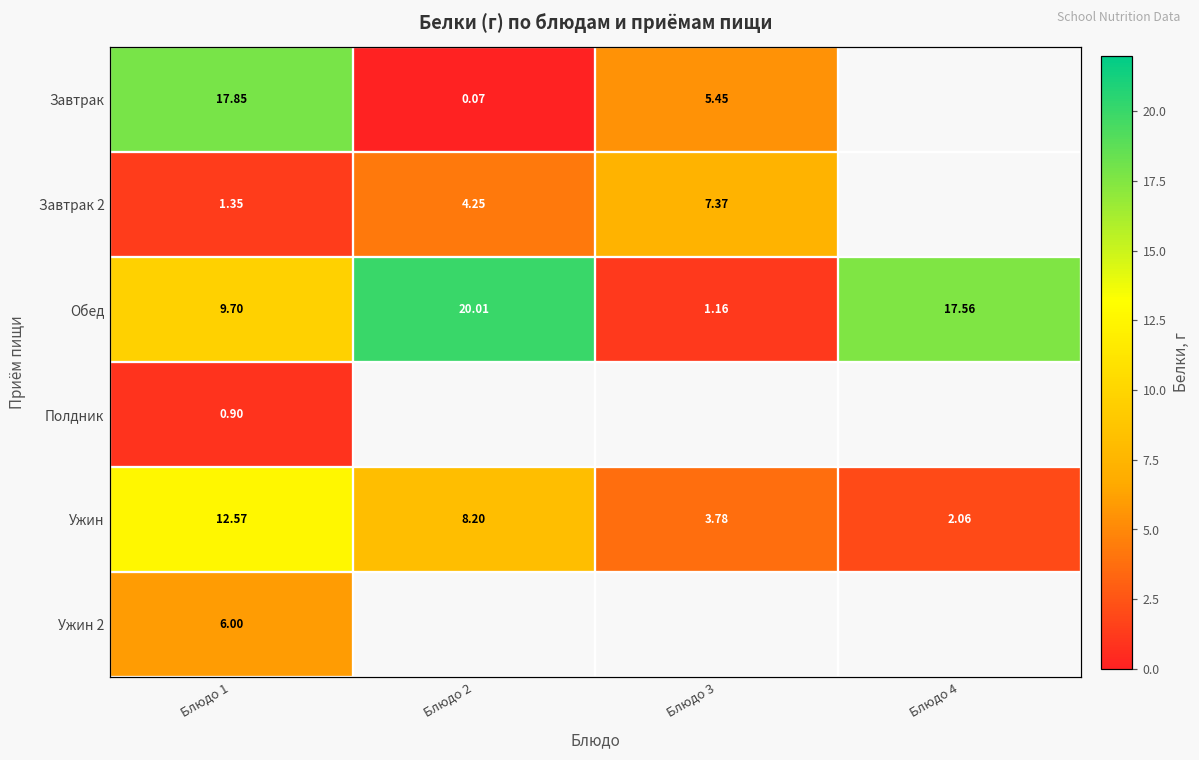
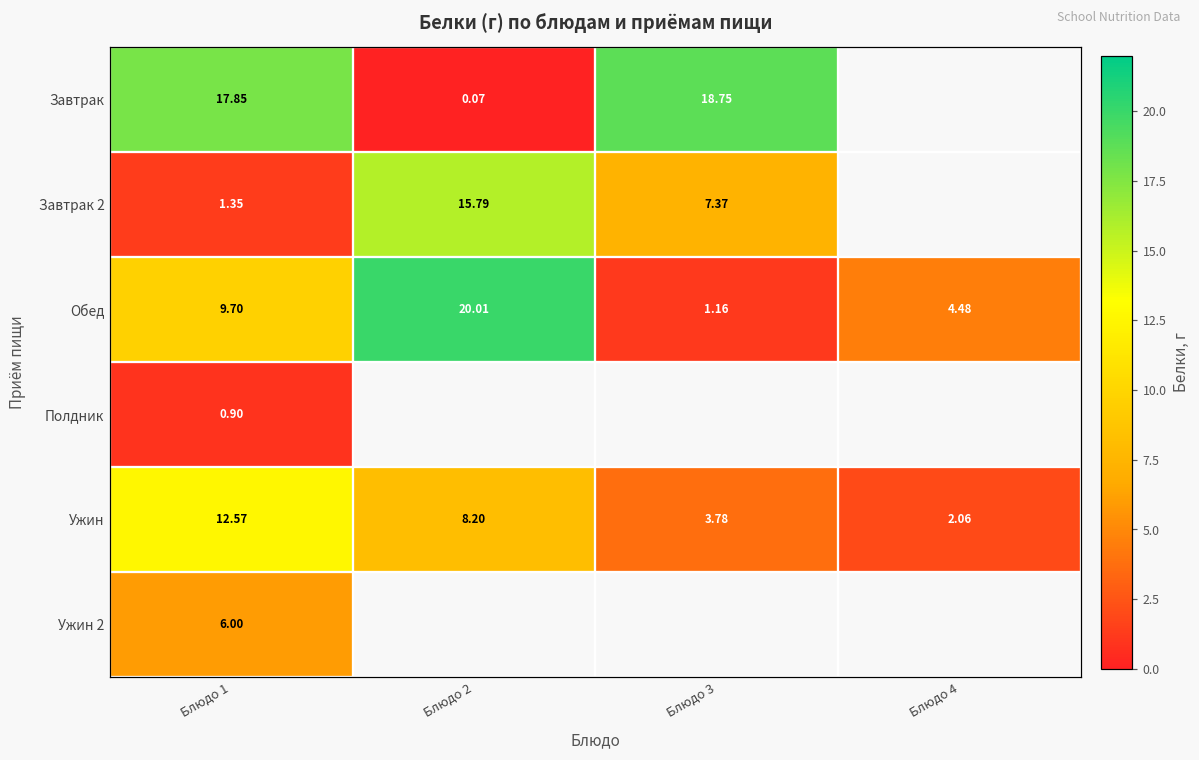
  {
    "Завтрак": {
      "Блюдо 1": 17.85,
      "Блюдо 2": 0.07,
-     "Блюдо 3": 5.45
+     "Блюдо 3": 18.75
    },
    "Завтрак 2": {
      "Блюдо 1": 1.35,
-     "Блюдо 2": 4.25,
+     "Блюдо 2": 15.79,
      "Блюдо 3": 7.37
    },
    "Обед": {
      "Блюдо 1": 9.70,
      "Блюдо 2": 20.01,
      "Блюдо 3": 1.16,
-     "Блюдо 4": 17.56
+     "Блюдо 4": 4.48
    },
    "Полдник": {
      "Блюдо 1": 0.90
    },
    "Ужин": {
      "Блюдо 1": 12.57,
      "Блюдо 2": 8.20,
      "Блюдо 3": 3.78,
      "Блюдо 4": 2.06
    },
    "Ужин 2": {
      "Блюдо 1": 6.00
    }
  }
